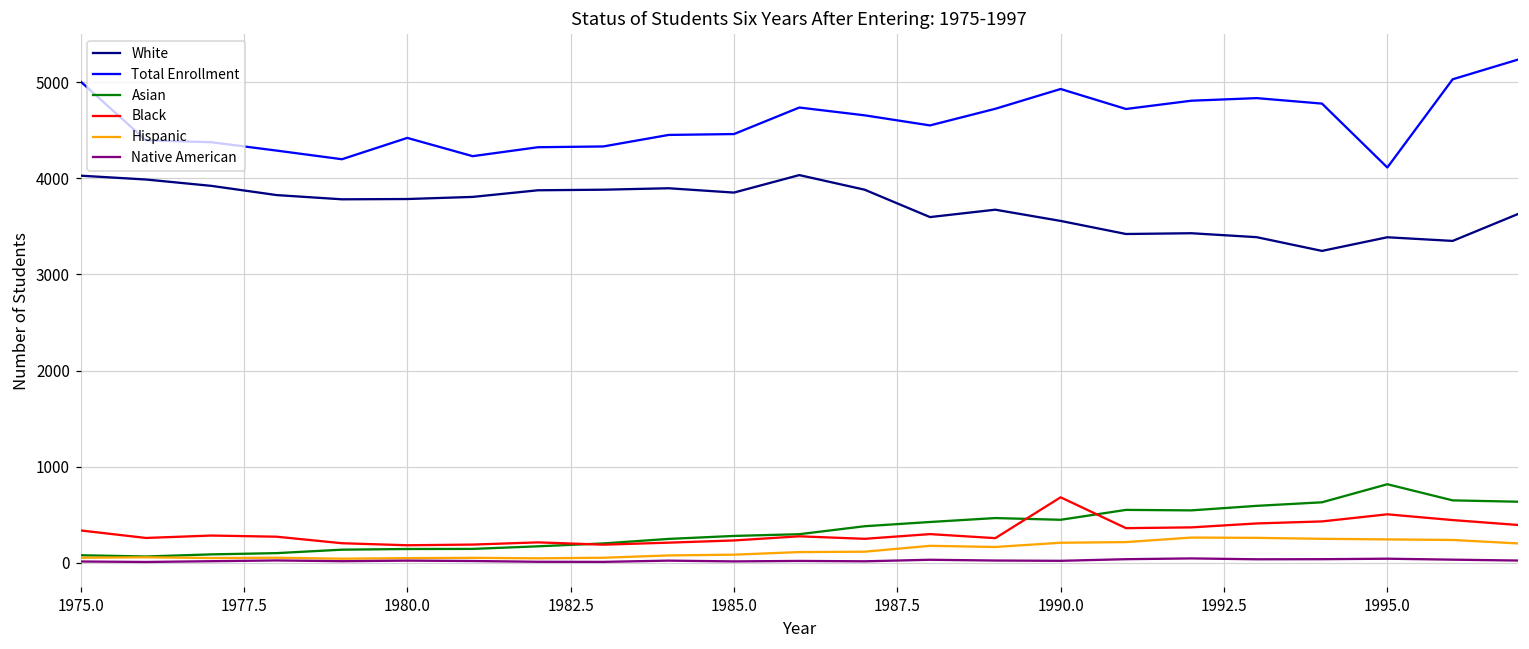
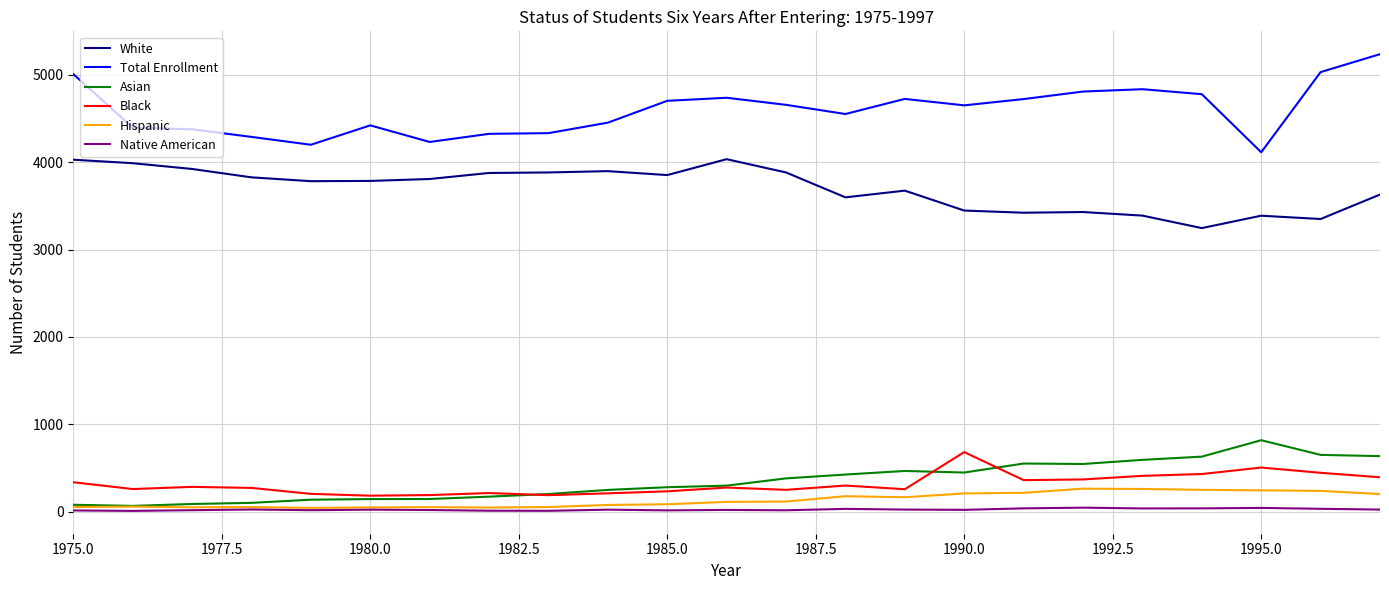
  {
    "White": {
      "1975.0": 4000,
      "1980.0": 3800,
      "1985.0": 3900,
-     "1990.0": 3600,
+     "1990.0": 3400,
      "1995.0": 3400
    },
    "Total Enrollment": {
      "1975.0": 5000,
      "1980.0": 4400,
-     "1985.0": 4500,
-     "1990.0": 4900,
+     "1985.0": 4700,
+     "1990.0": 4700,
      "1995.0": 4100
    },
    "Asian": {
      "1980.0": 100,
      "1985.0": 300,
      "1990.0": 400,
      "1995.0": 800
    },
    "Black": {
      "1975.0": 300,
      "1980.0": 200,
      "1985.0": 200,
      "1990.0": 700,
      "1995.0": 500
    },
    "Hispanic": {
      "1985.0": 100,
      "1990.0": 200,
      "1995.0": 200
    },
    "Native American": {
      "1975.0": 0,
      "1985.0": 0,
      "1990.0": 0,
      "1995.0": 0
    }
  }
